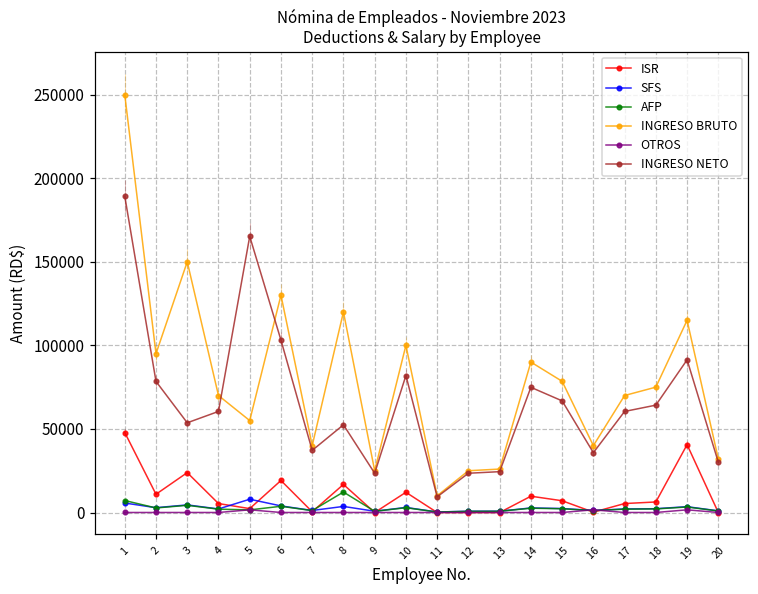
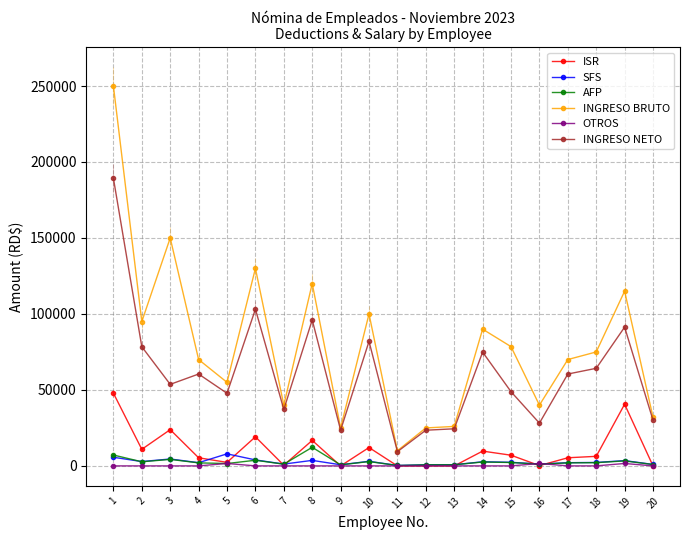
  {
    "ISR": {
      "1": 48000,
      "2": 11000,
      "3": 24000,
      "4": 5000,
      "6": 19000,
      "8": 17000,
      "10": 12000,
      "14": 10000,
      "15": 7000,
      "17": 5000,
      "18": 6000,
      "19": 41000
    },
    "SFS": {
      "5": 8000,
      "8": 4000
    },
    "AFP": {
      "8": 12000
    },
    "INGRESO BRUTO": {
      "1": 250000,
      "2": 95000,
      "3": 150000,
      "4": 70000,
      "5": 55000,
      "6": 130000,
      "7": 40000,
      "8": 120000,
      "10": 100000,
      "14": 90000,
      "15": 79000,
      "16": 40000,
      "17": 70000,
      "18": 75000,
      "19": 115000,
      "20": 32000
    },
    "OTROS": {
      "1": 0,
      "2": 0,
      "3": 0,
      "4": 0,
      "6": 0,
      "8": 0,
      "10": 0,
      "14": 0,
      "15": 0,
      "17": 0,
      "18": 0,
      "19": 2000
    },
    "INGRESO NETO": {
      "1": 189000,
      "2": 78000,
      "3": 54000,
      "4": 60000,
-     "5": 165000,
+     "5": 48000,
      "6": 103000,
      "7": 37000,
-     "8": 52000,
+     "8": 96000,
      "10": 82000,
      "14": 75000,
-     "15": 67000,
-     "16": 36000,
+     "15": 49000,
+     "16": 28000,
      "17": 60000,
      "18": 64000,
      "19": 91000,
      "20": 30000
    }
  }
